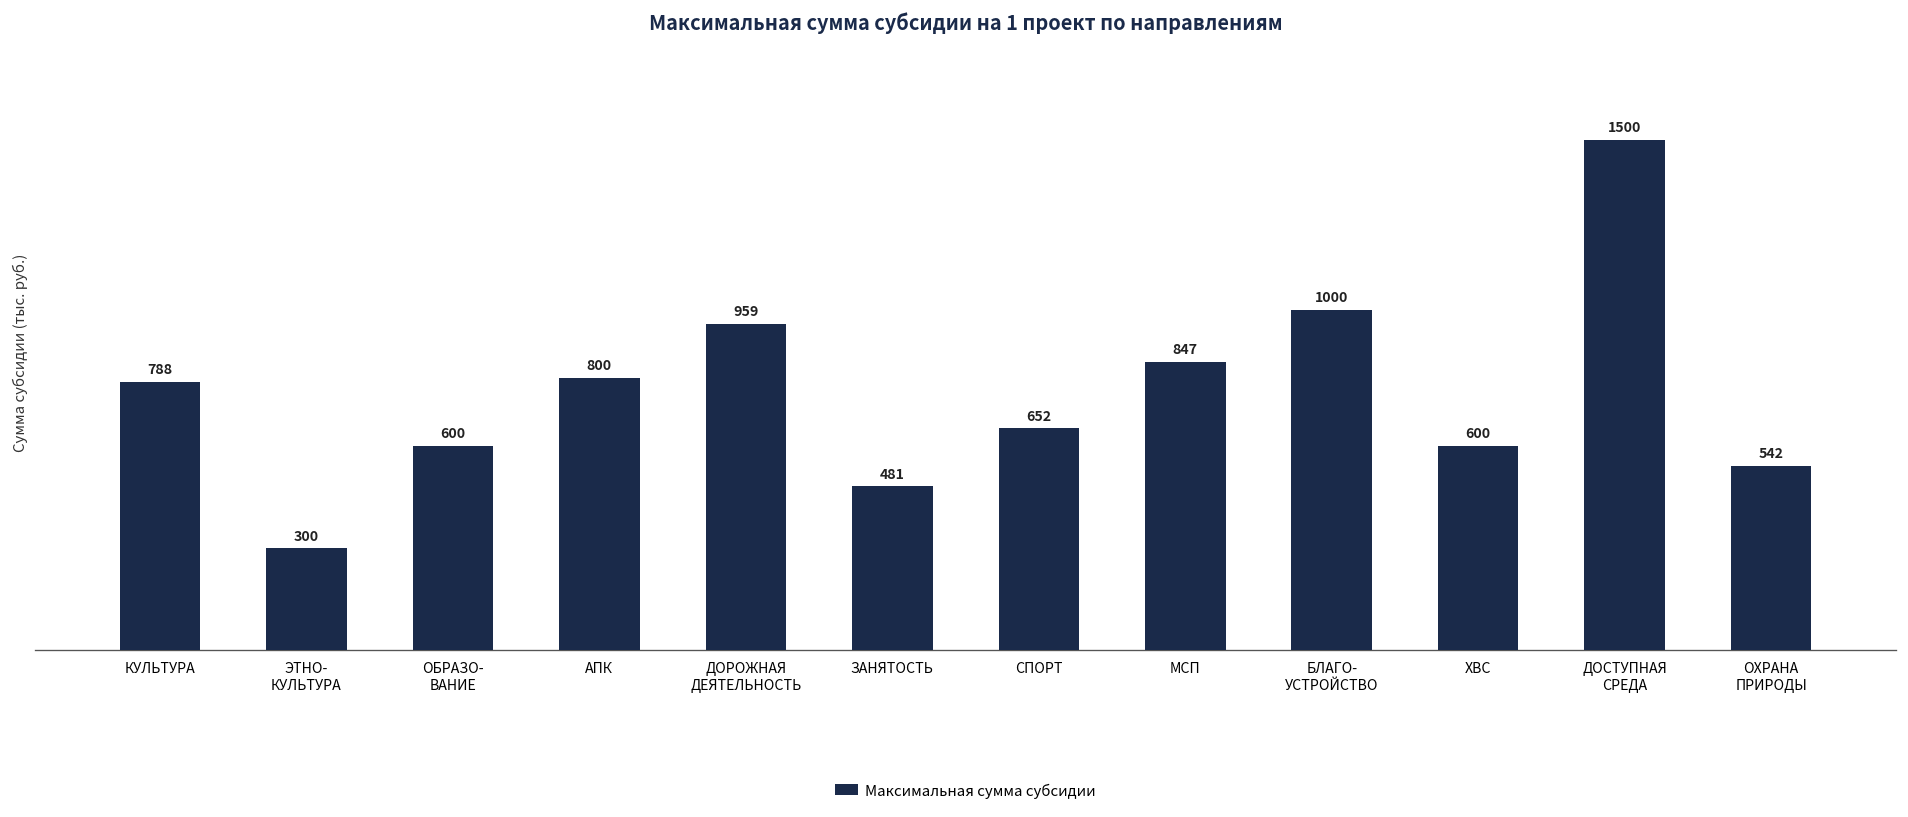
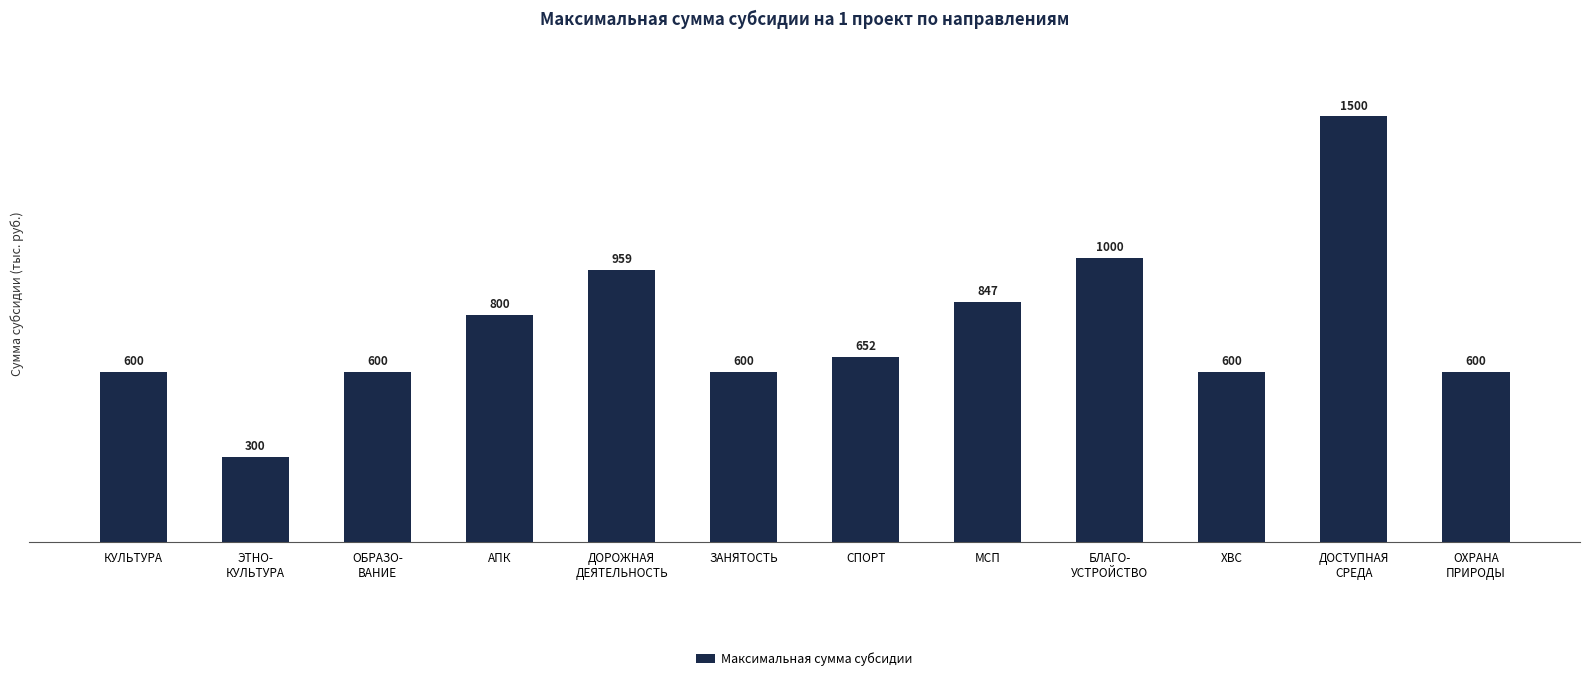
  {
-   "КУЛЬТУРА": 788,
+   "КУЛЬТУРА": 600,
    "ЭТНО- КУЛЬТУРА": 300,
    "ОБРАЗО- ВАНИЕ": 600,
    "АПК": 800,
    "ДОРОЖНАЯ ДЕЯТЕЛЬНОСТЬ": 959,
-   "ЗАНЯТОСТЬ": 481,
+   "ЗАНЯТОСТЬ": 600,
    "СПОРТ": 652,
    "МСП": 847,
    "БЛАГО- УСТРОЙСТВО": 1000,
    "ХВС": 600,
    "ДОСТУПНАЯ СРЕДА": 1500,
-   "ОХРАНА ПРИРОДЫ": 542
+   "ОХРАНА ПРИРОДЫ": 600
  }
